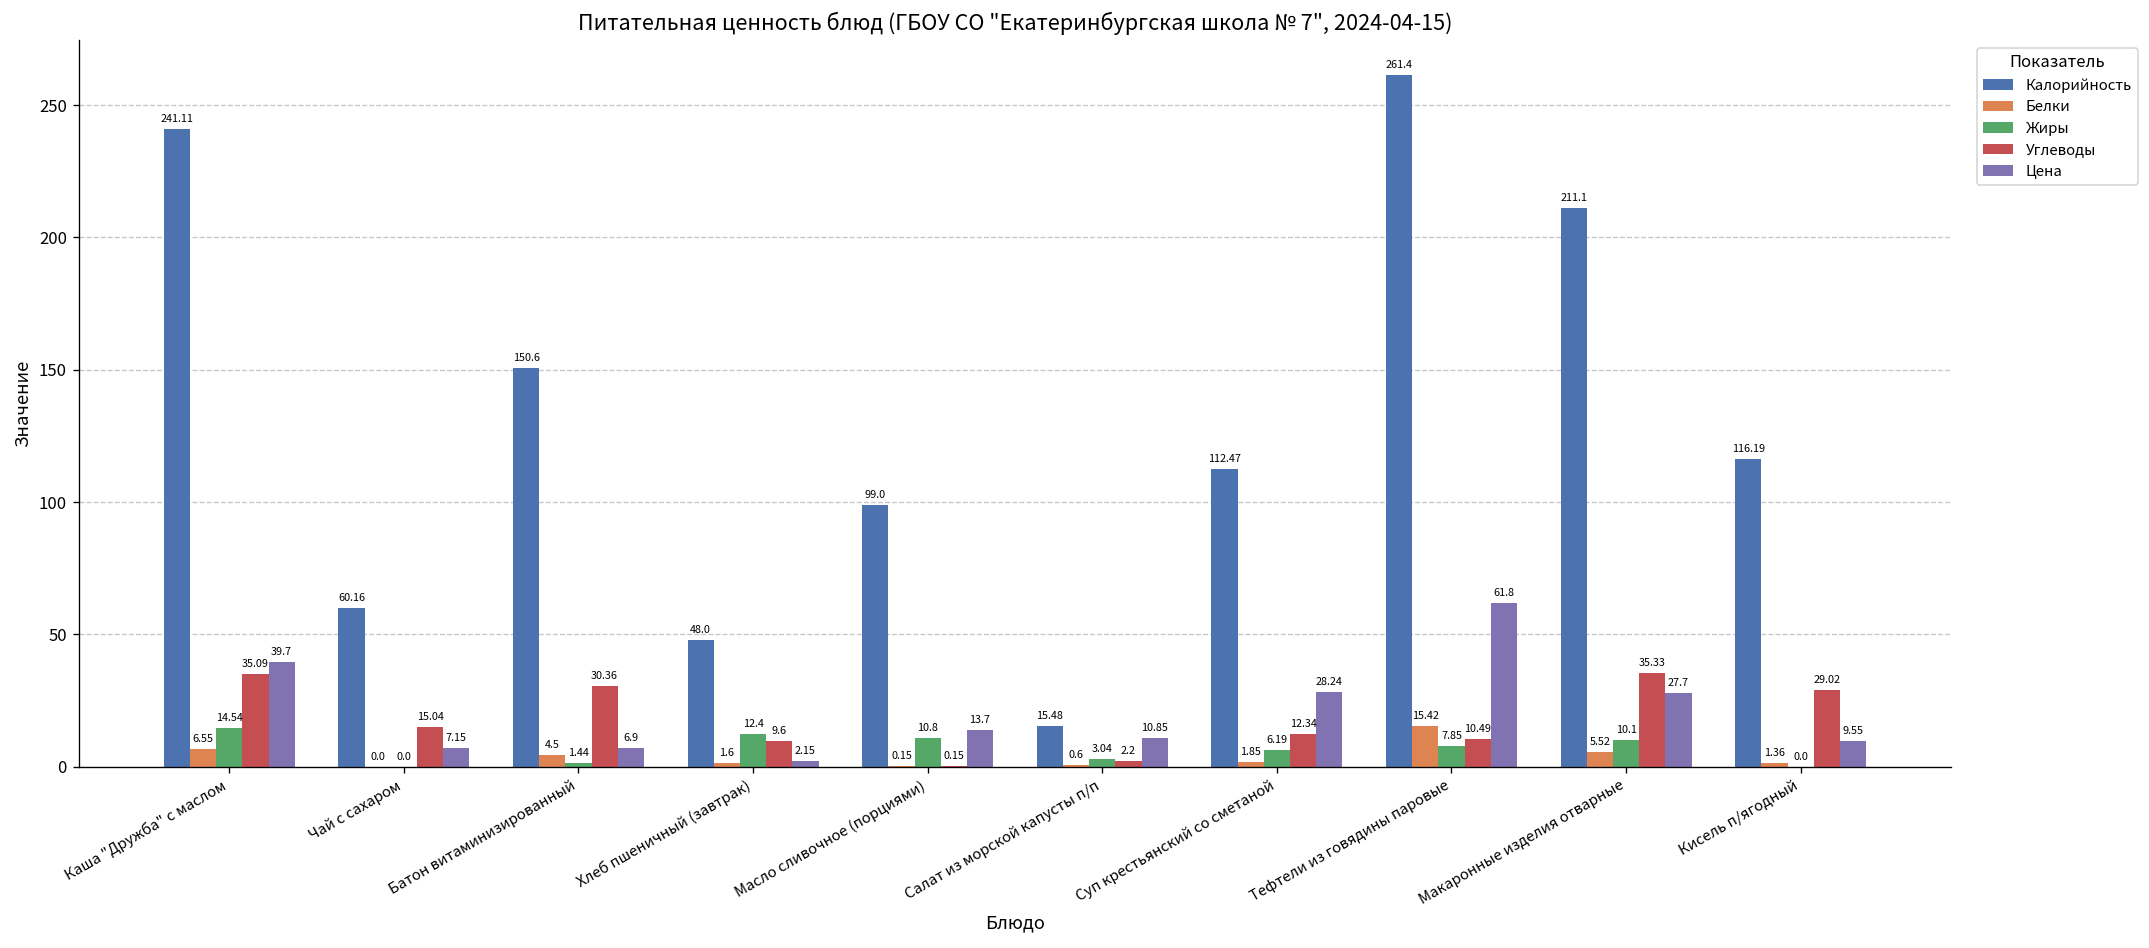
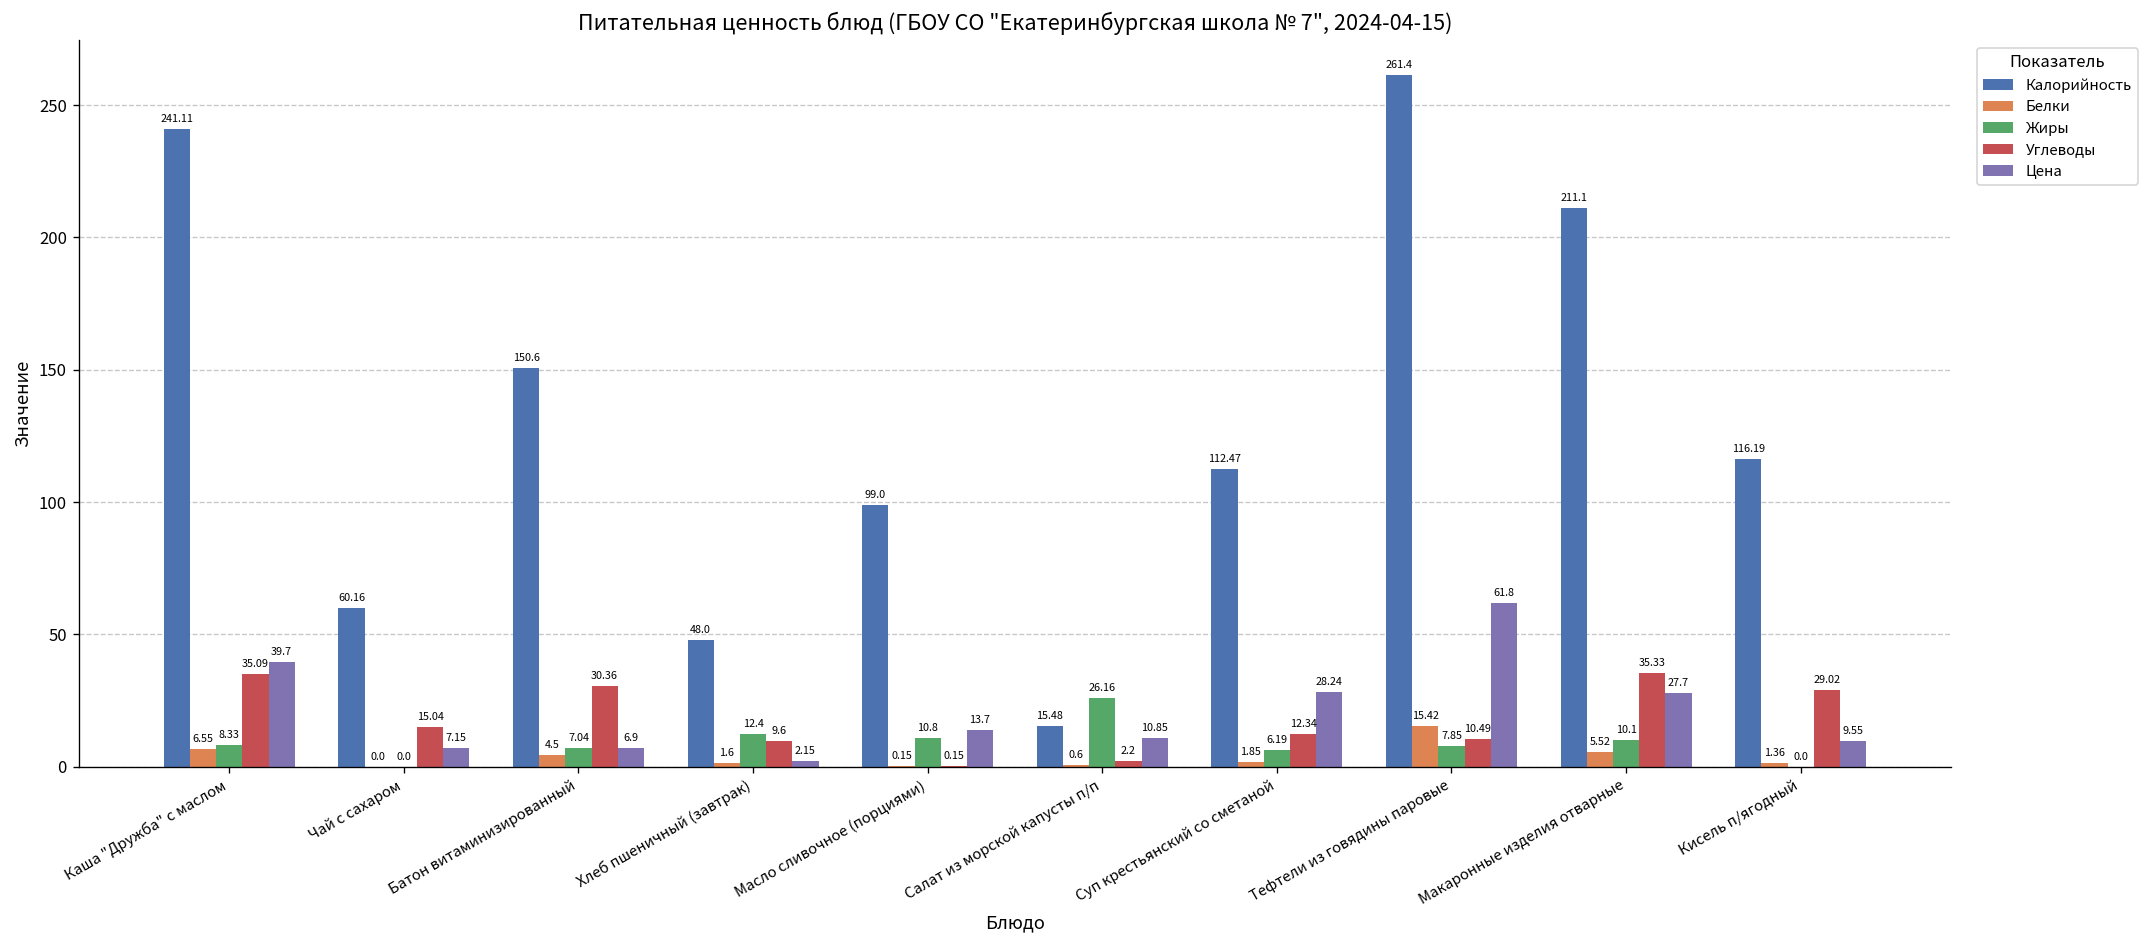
  {
    "Жиры": {
-     "Каша \"Дружба\" с маслом": 14.54,
+     "Каша \"Дружба\" с маслом": 8.33,
      "Чай с сахаром": 0.0,
-     "Батон витаминизированный": 1.44,
+     "Батон витаминизированный": 7.04,
      "Хлеб пшеничный (завтрак)": 12.4,
      "Масло сливочное (порциями)": 10.8,
-     "Салат из морской капусты п/п": 3.04,
+     "Салат из морской капусты п/п": 26.16,
      "Суп крестьянский со сметаной": 6.19,
      "Тефтели из говядины паровые": 7.85,
      "Макаронные изделия отварные": 10.1,
      "Кисель п/ягодный": 0.0
    }
  }
